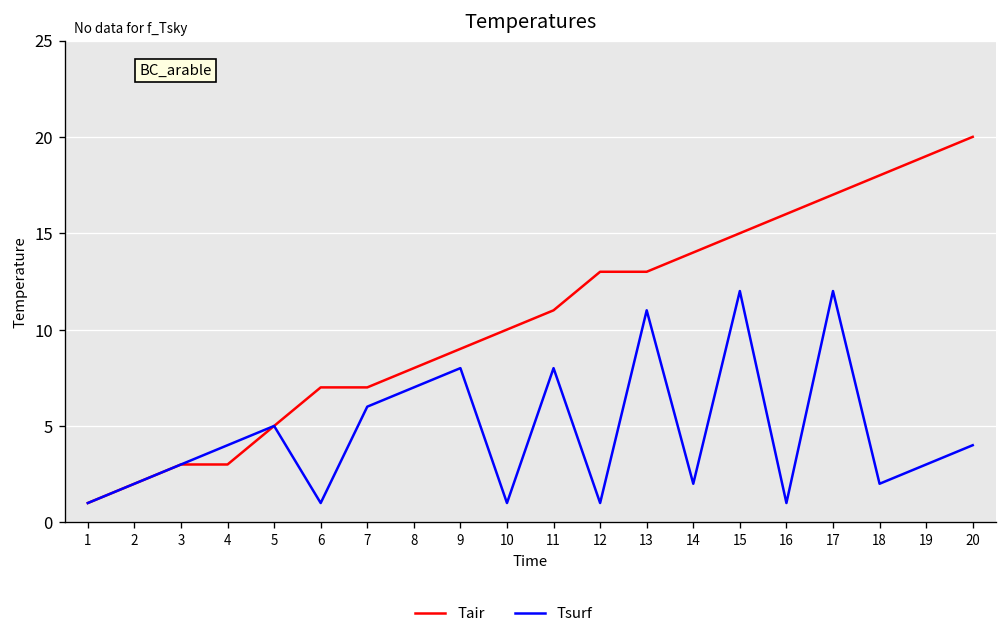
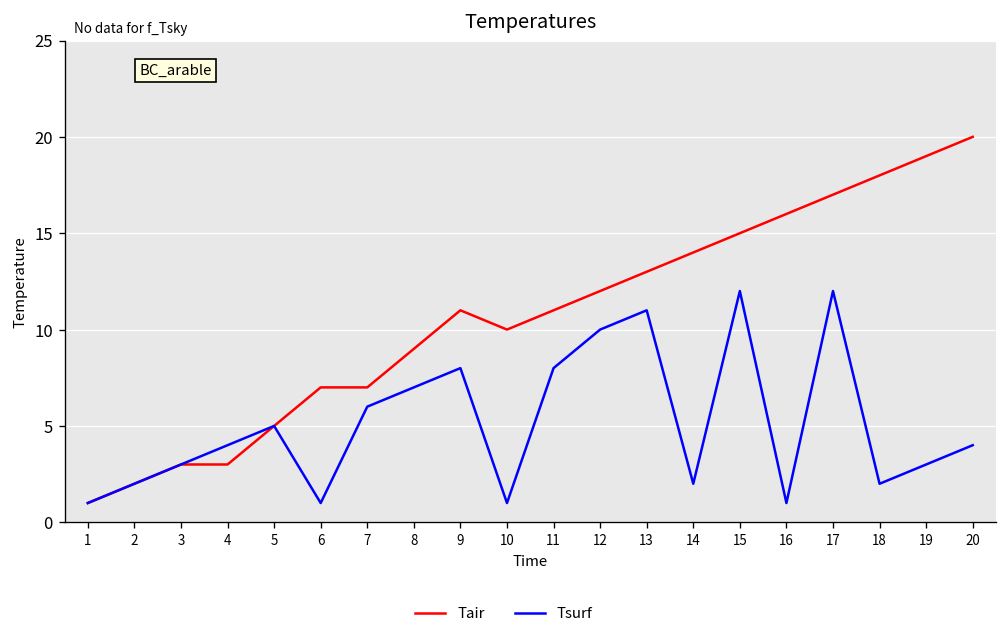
  {
    "Tair": {
      "4": 3,
      "6": 7,
      "7": 7,
-     "8": 8,
-     "9": 9,
+     "8": 9,
+     "9": 11,
      "10": 10,
      "11": 11,
-     "12": 13,
+     "12": 12,
      "13": 13,
      "14": 14,
      "15": 15,
      "16": 16,
      "17": 17,
      "18": 18,
      "19": 19,
      "20": 20
    },
    "Tsurf": {
      "4": 4,
      "6": 1,
      "7": 6,
      "8": 7,
      "9": 8,
      "10": 1,
      "11": 8,
-     "12": 1,
+     "12": 10,
      "13": 11,
      "14": 2,
      "15": 12,
      "16": 1,
      "17": 12,
      "18": 2,
      "19": 3,
      "20": 4
    }
  }
